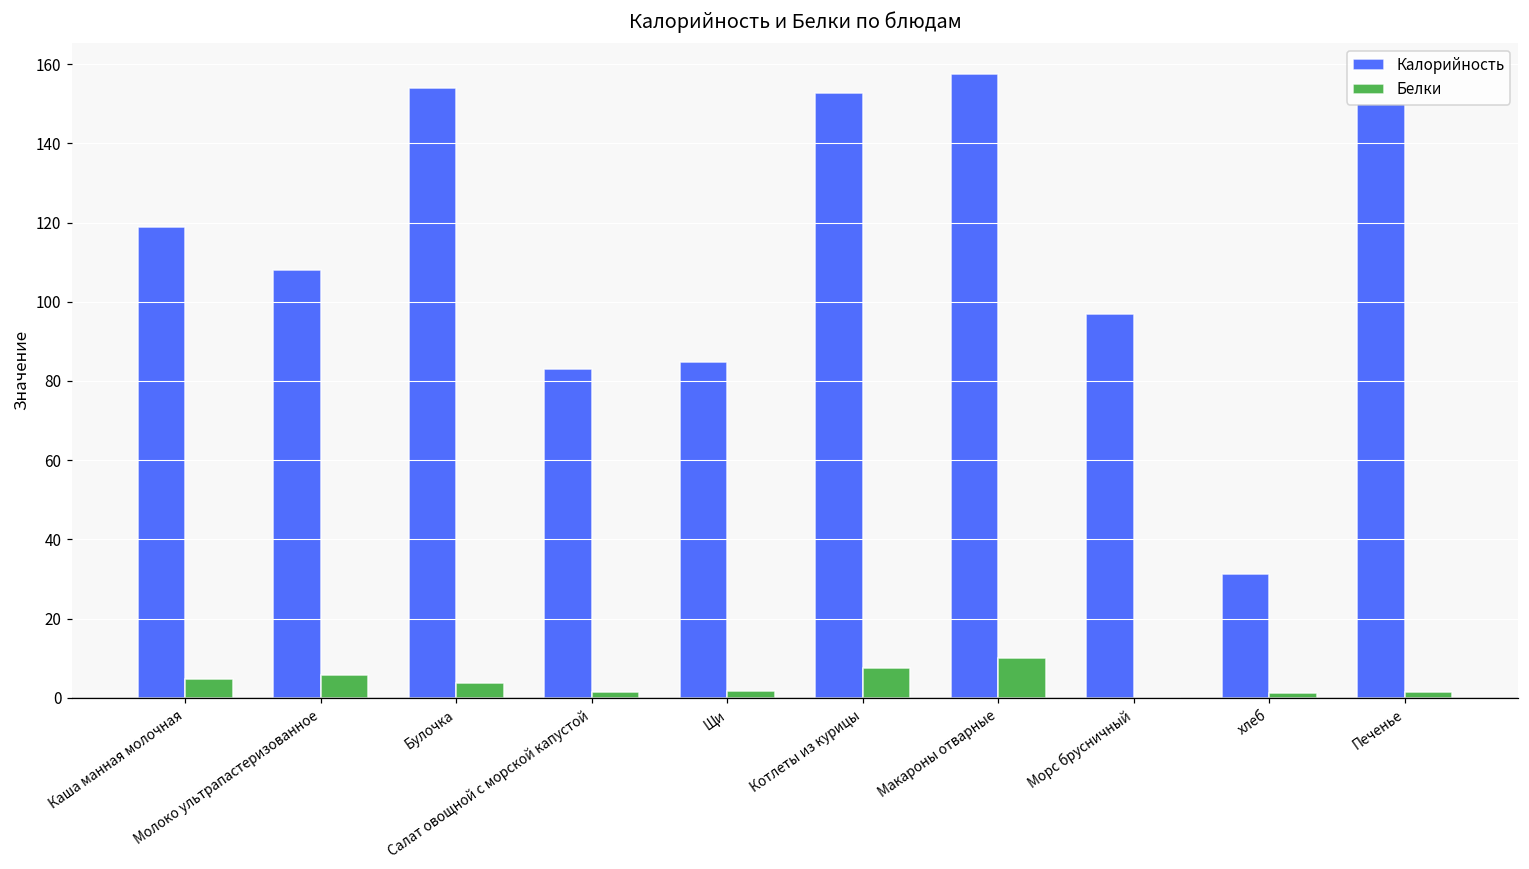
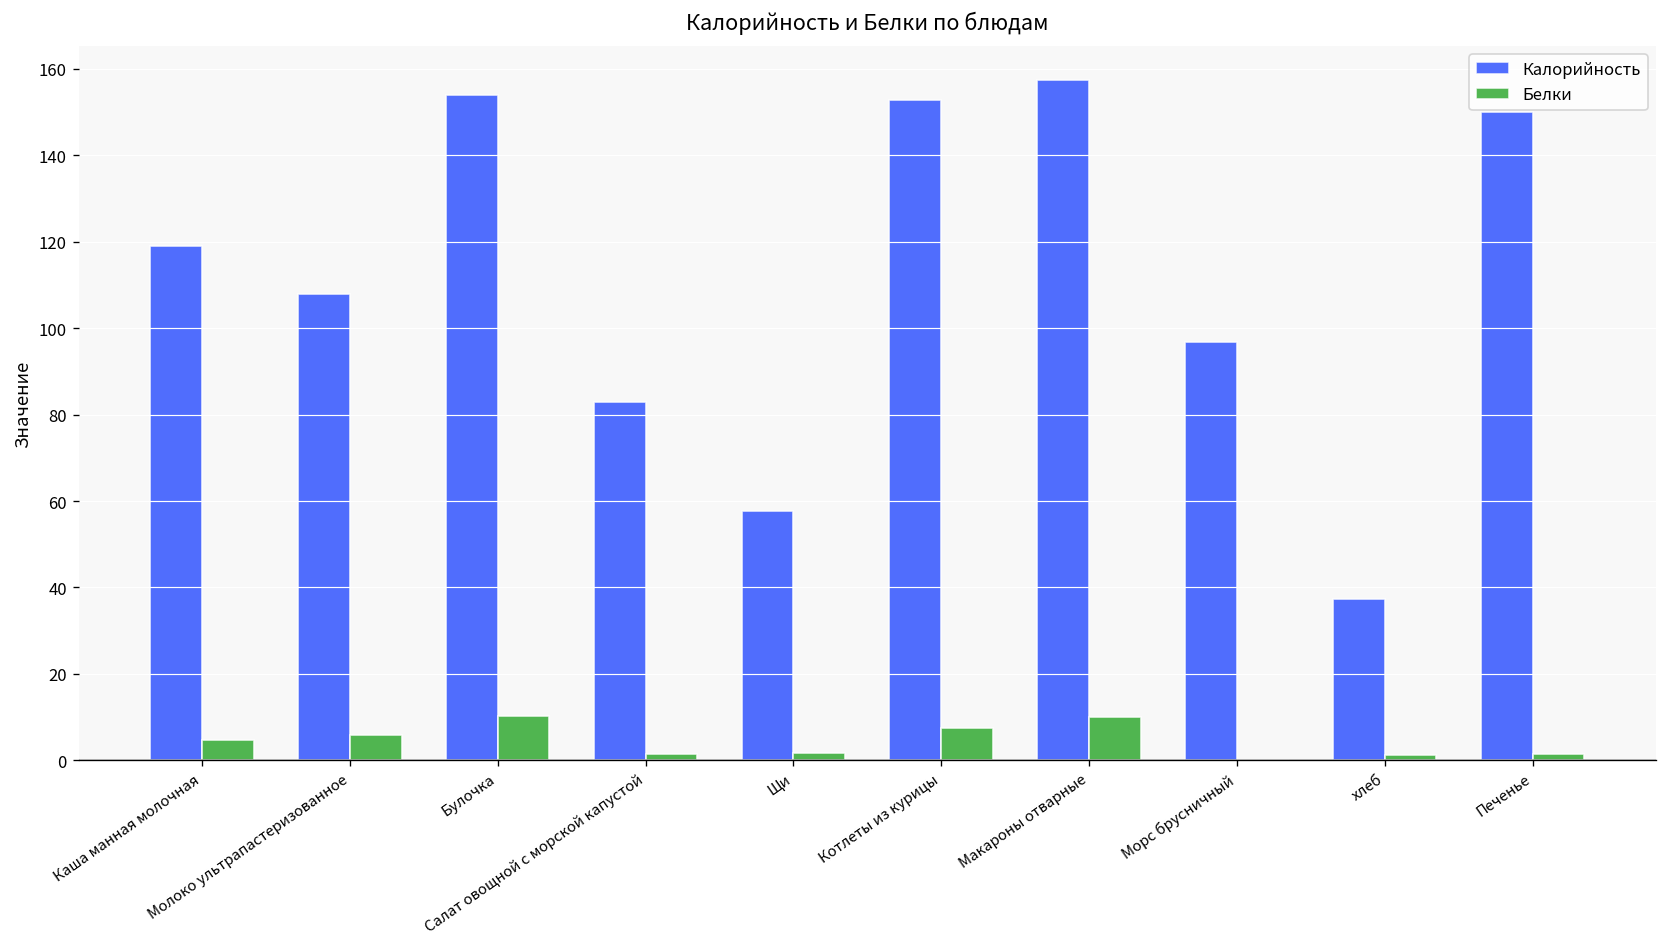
  {
    "Калорийность": {
      "Каша манная молочная": 119,
      "Молоко ультрапастеризованное": 108,
      "Булочка": 154,
      "Салат овощной с морской капустой": 83,
-     "Щи": 85,
+     "Щи": 58,
      "Котлеты из курицы": 153,
      "Макароны отварные": 157,
      "Морс брусничный": 97,
-     "хлеб": 31,
+     "хлеб": 37,
      "Печенье": 150
    },
    "Белки": {
      "Каша манная молочная": 5,
      "Молоко ультрапастеризованное": 6,
-     "Булочка": 4,
+     "Булочка": 10,
      "Салат овощной с морской капустой": 2,
      "Щи": 2,
      "Котлеты из курицы": 7,
      "Макароны отварные": 10,
      "Морс брусничный": 0,
      "хлеб": 1,
      "Печенье": 2
    }
  }
